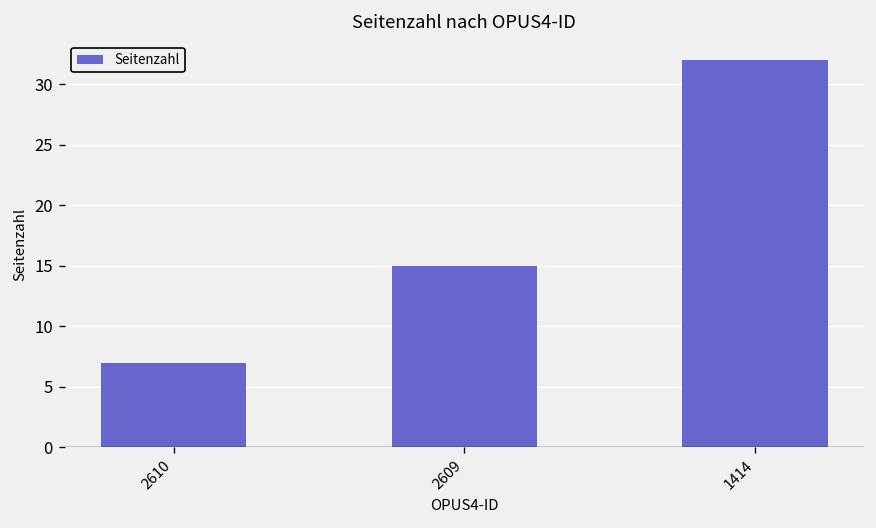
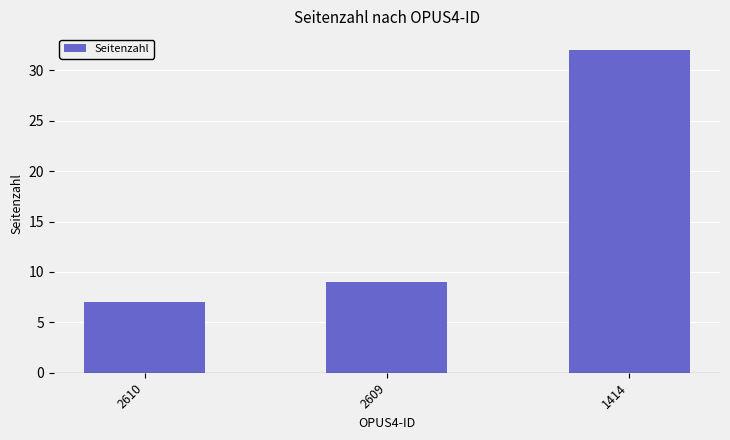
  {
    "2610": 7,
-   "2609": 15,
+   "2609": 9,
    "1414": 32
  }
